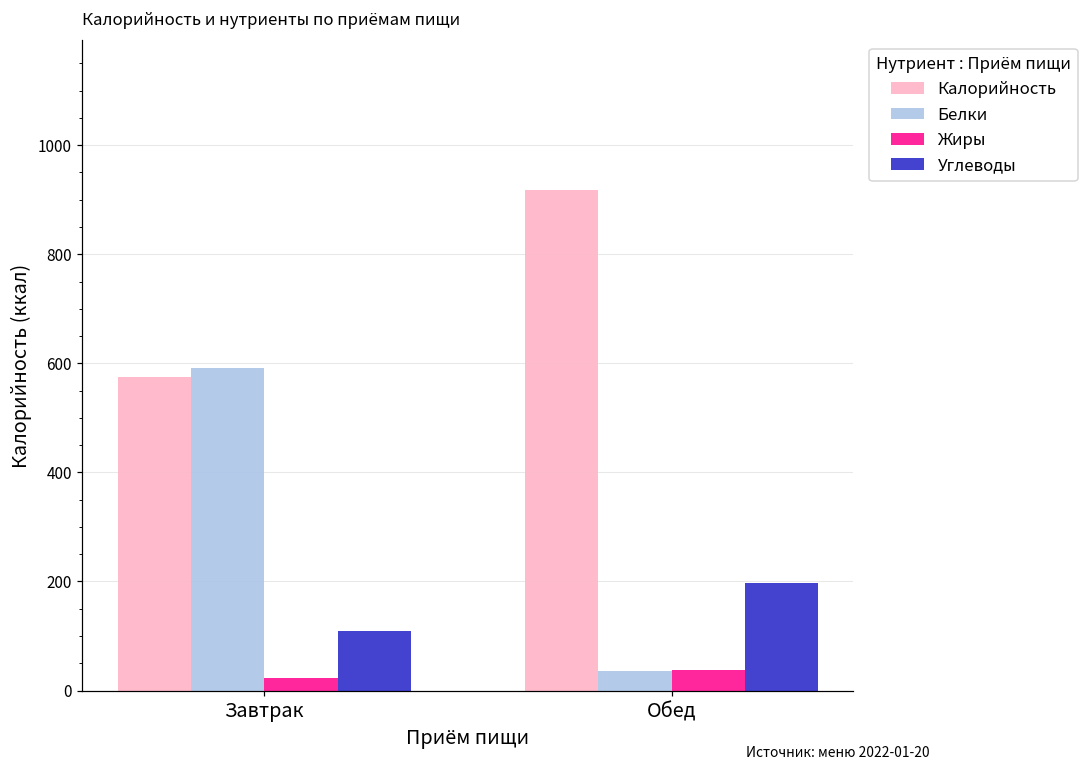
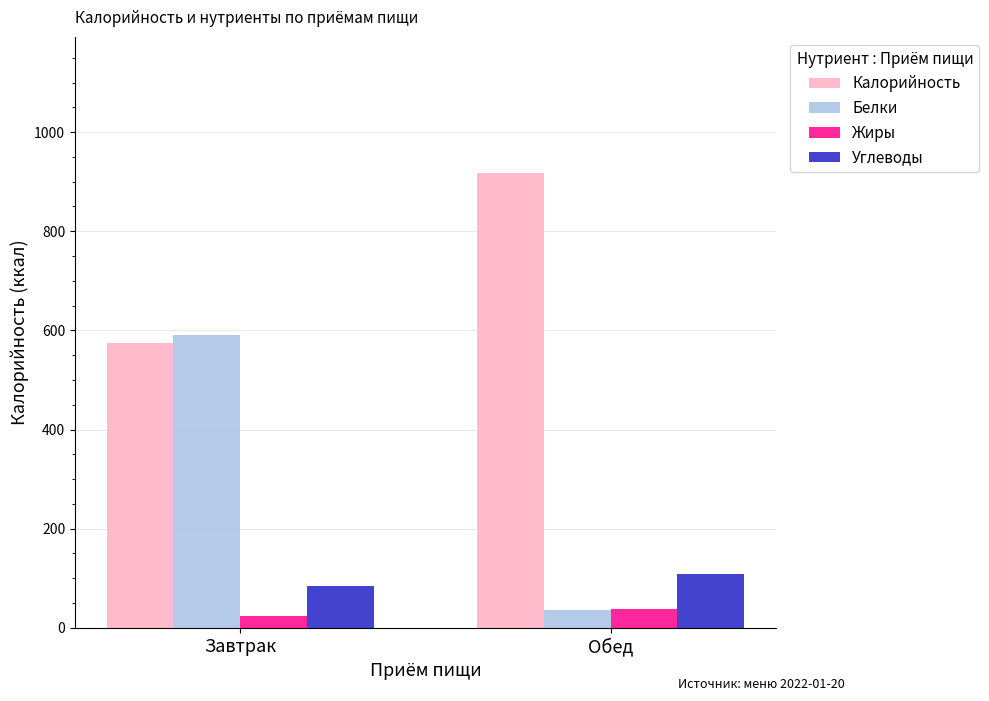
  {
    "Калорийность": {
      "Завтрак": 580,
      "Обед": 920
    },
    "Белки": {
      "Завтрак": 590,
      "Обед": 40
    },
    "Жиры": {
      "Завтрак": 20,
      "Обед": 40
    },
    "Углеводы": {
-     "Завтрак": 110,
-     "Обед": 200
+     "Завтрак": 80,
+     "Обед": 110
    }
  }
